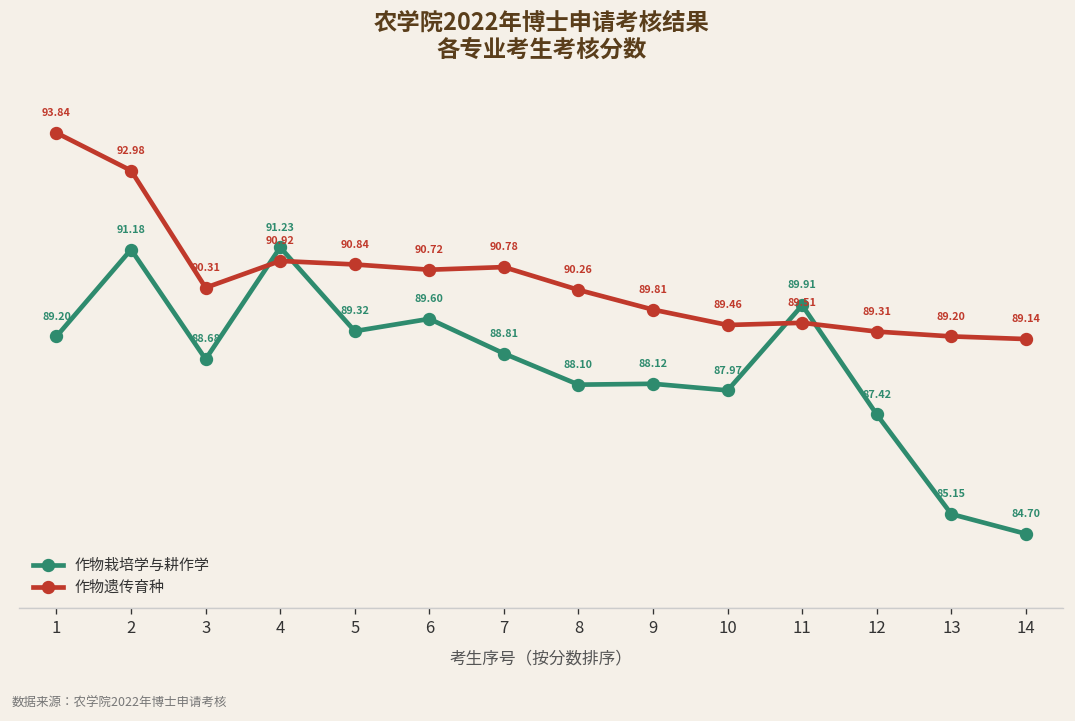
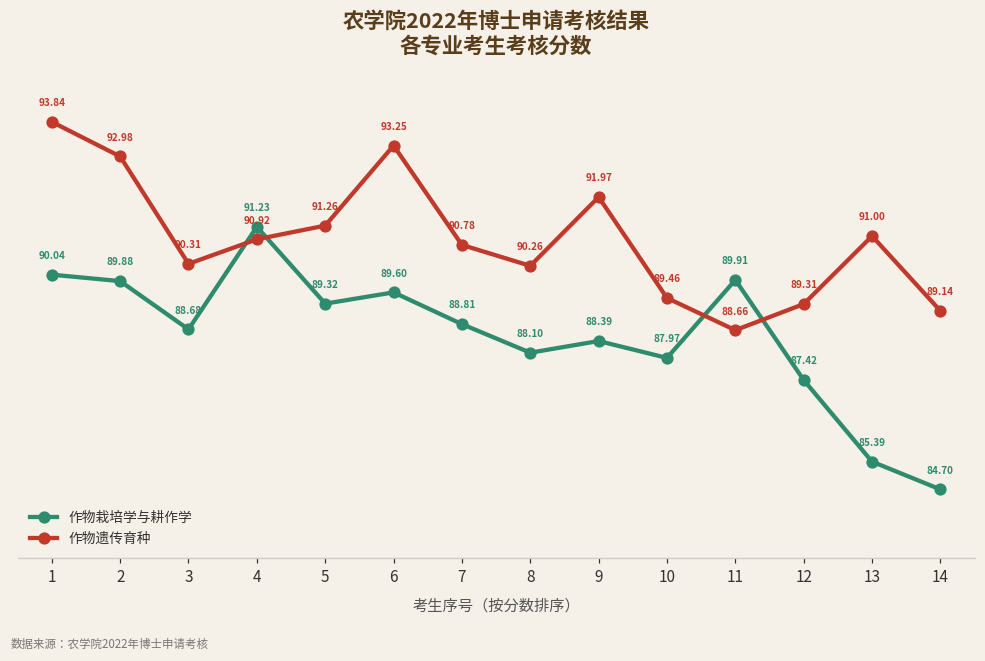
  {
    "作物栽培学与耕作学": {
-     "1": 89.20,
-     "2": 91.18,
+     "1": 90.04,
+     "2": 89.88,
      "3": 88.68,
      "4": 91.23,
      "5": 89.32,
      "6": 89.60,
      "7": 88.81,
      "8": 88.10,
-     "9": 88.12,
+     "9": 88.39,
      "10": 87.97,
      "11": 89.91,
      "12": 87.42,
-     "13": 85.15,
+     "13": 85.39,
      "14": 84.70
    },
    "作物遗传育种": {
      "1": 93.84,
      "2": 92.98,
      "3": 90.31,
-     "5": 90.84,
-     "6": 90.72,
+     "5": 91.26,
+     "6": 93.25,
      "7": 90.78,
      "8": 90.26,
-     "9": 89.81,
+     "9": 91.97,
      "10": 89.46,
-     "11": 89.51,
+     "11": 88.66,
      "12": 89.31,
-     "13": 89.20,
+     "13": 91.00,
      "14": 89.14
    }
  }
